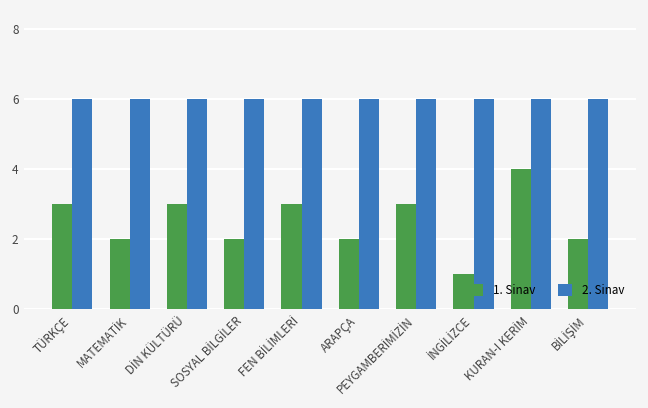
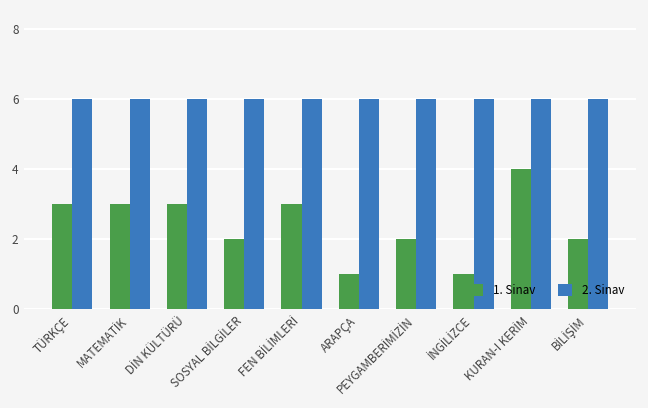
  {
    "1. Sinav": {
      "TÜRKÇE": 3,
-     "MATEMATİK": 2,
+     "MATEMATİK": 3,
      "DİN KÜLTÜRÜ": 3,
      "SOSYAL BİLGİLER": 2,
      "FEN BİLİMLERİ": 3,
-     "ARAPÇA": 2,
-     "PEYGAMBERİMİZİN": 3,
+     "ARAPÇA": 1,
+     "PEYGAMBERİMİZİN": 2,
      "İNGİLİZCE": 1,
      "KURAN-I KERİM": 4,
      "BİLİŞİM": 2
    },
    "2. Sinav": {
      "TÜRKÇE": 6,
      "MATEMATİK": 6,
      "DİN KÜLTÜRÜ": 6,
      "SOSYAL BİLGİLER": 6,
      "FEN BİLİMLERİ": 6,
      "ARAPÇA": 6,
      "PEYGAMBERİMİZİN": 6,
      "İNGİLİZCE": 6,
      "KURAN-I KERİM": 6,
      "BİLİŞİM": 6
    }
  }
